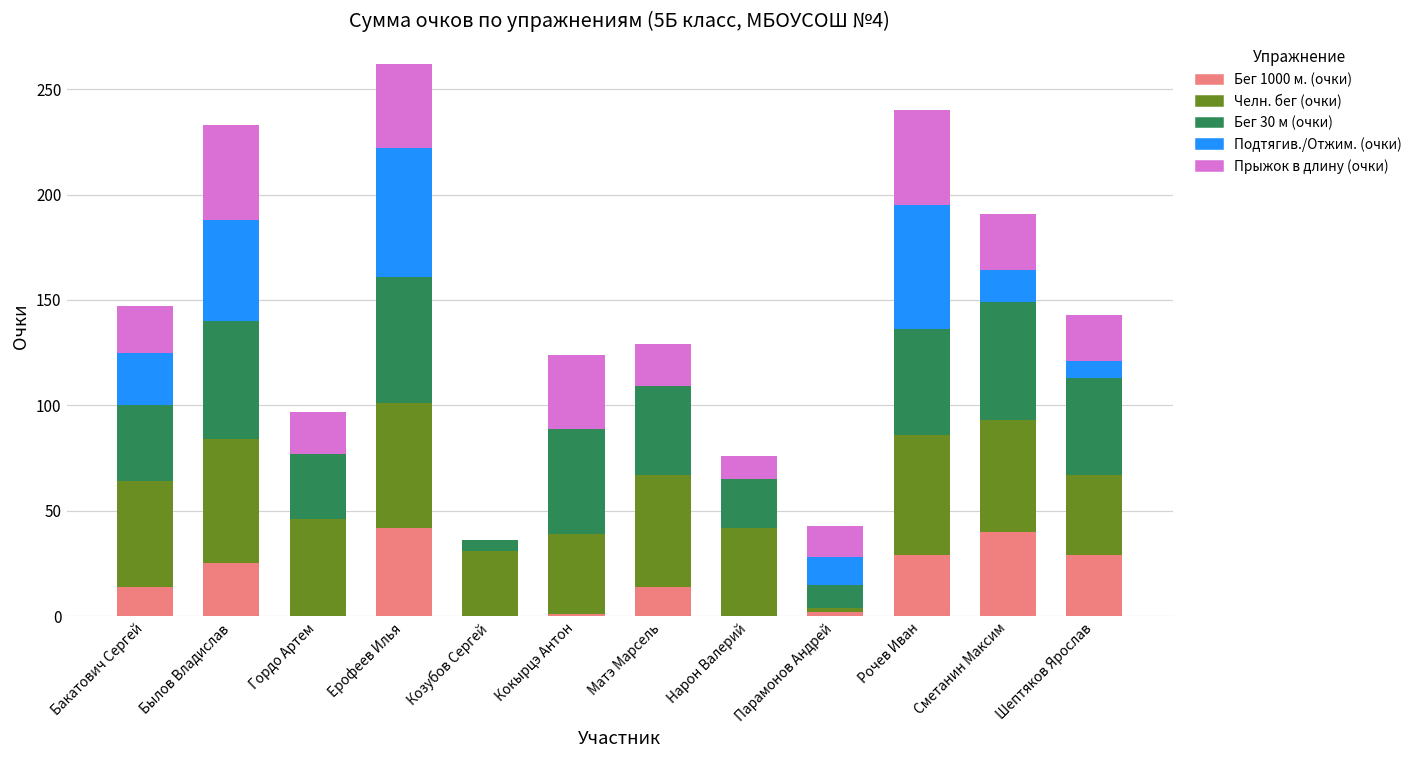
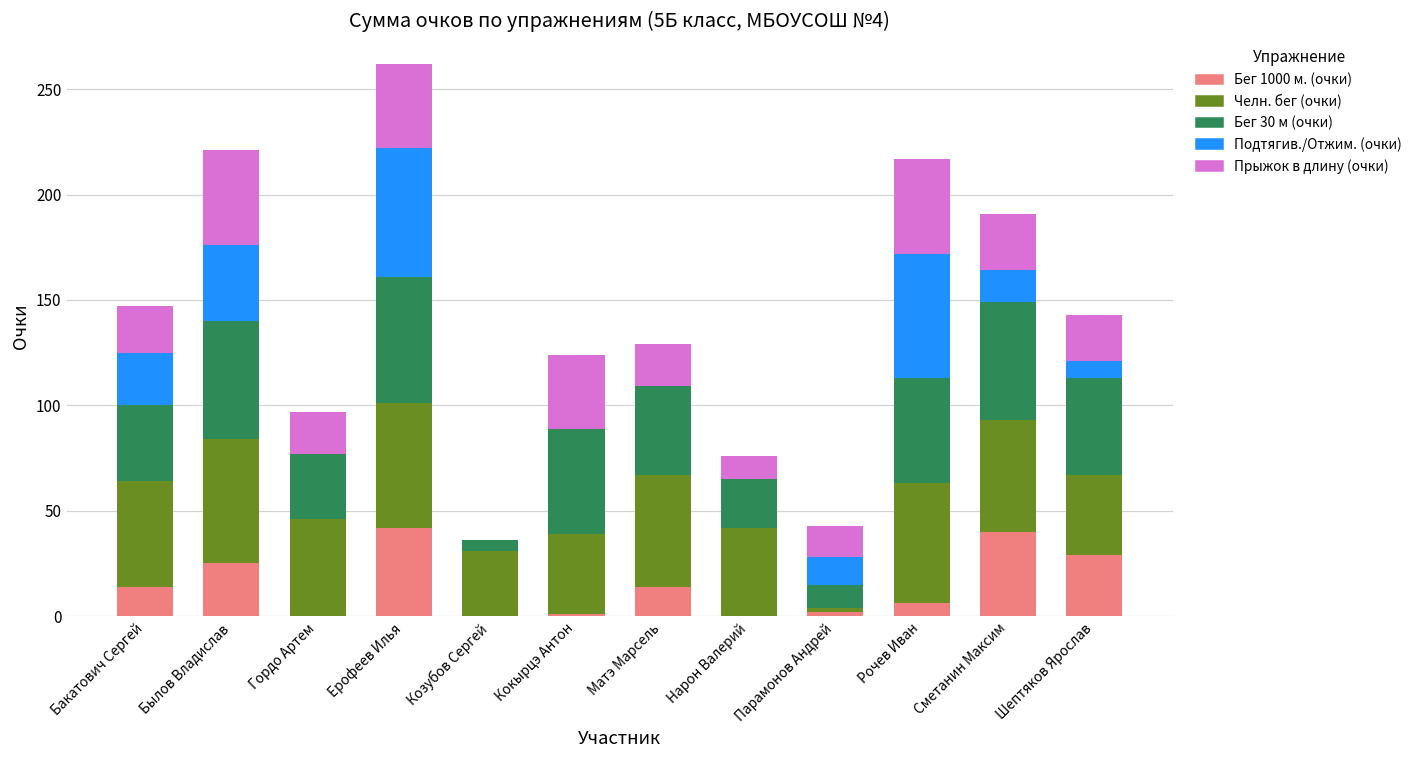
  {
    "Бег 1000 м. (очки)": {
      "Бакатович Сергей": 14,
      "Былов Владислав": 25,
      "Гордо Артем": 0,
      "Ерофеев Илья": 42,
      "Козубов Сергей": 0,
      "Матэ Марсель": 14,
      "Нарон Валерий": 0,
      "Парамонов Андрей": 2,
-     "Рочев Иван": 29,
+     "Рочев Иван": 6,
      "Сметанин Максим": 40,
      "Шептяков Ярослав": 29
    },
    "Челн. бег (очки)": {
      "Бакатович Сергей": 50,
      "Былов Владислав": 59,
      "Гордо Артем": 46,
      "Ерофеев Илья": 59,
      "Козубов Сергей": 31,
      "Кокырцэ Антон": 38,
      "Матэ Марсель": 53,
      "Нарон Валерий": 42,
      "Парамонов Андрей": 2,
      "Рочев Иван": 57,
      "Сметанин Максим": 53,
      "Шептяков Ярослав": 38
    },
    "Бег 30 м (очки)": {
      "Бакатович Сергей": 36,
      "Былов Владислав": 56,
      "Гордо Артем": 31,
      "Ерофеев Илья": 60,
      "Козубов Сергей": 5,
      "Кокырцэ Антон": 50,
      "Матэ Марсель": 42,
      "Нарон Валерий": 23,
      "Парамонов Андрей": 11,
      "Рочев Иван": 50,
      "Сметанин Максим": 56,
      "Шептяков Ярослав": 46
    },
    "Подтягив./Отжим. (очки)": {
      "Бакатович Сергей": 25,
-     "Былов Владислав": 48,
+     "Былов Владислав": 36,
      "Гордо Артем": 0,
      "Ерофеев Илья": 61,
      "Козубов Сергей": 0,
      "Кокырцэ Антон": 0,
      "Матэ Марсель": 0,
      "Нарон Валерий": 0,
      "Парамонов Андрей": 13,
      "Рочев Иван": 59,
      "Сметанин Максим": 15,
      "Шептяков Ярослав": 8
    },
    "Прыжок в длину (очки)": {
      "Бакатович Сергей": 22,
      "Былов Владислав": 45,
      "Гордо Артем": 20,
      "Ерофеев Илья": 40,
      "Козубов Сергей": 0,
      "Кокырцэ Антон": 35,
      "Матэ Марсель": 20,
      "Нарон Валерий": 11,
      "Парамонов Андрей": 15,
      "Рочев Иван": 45,
      "Сметанин Максим": 27,
      "Шептяков Ярослав": 22
    }
  }
